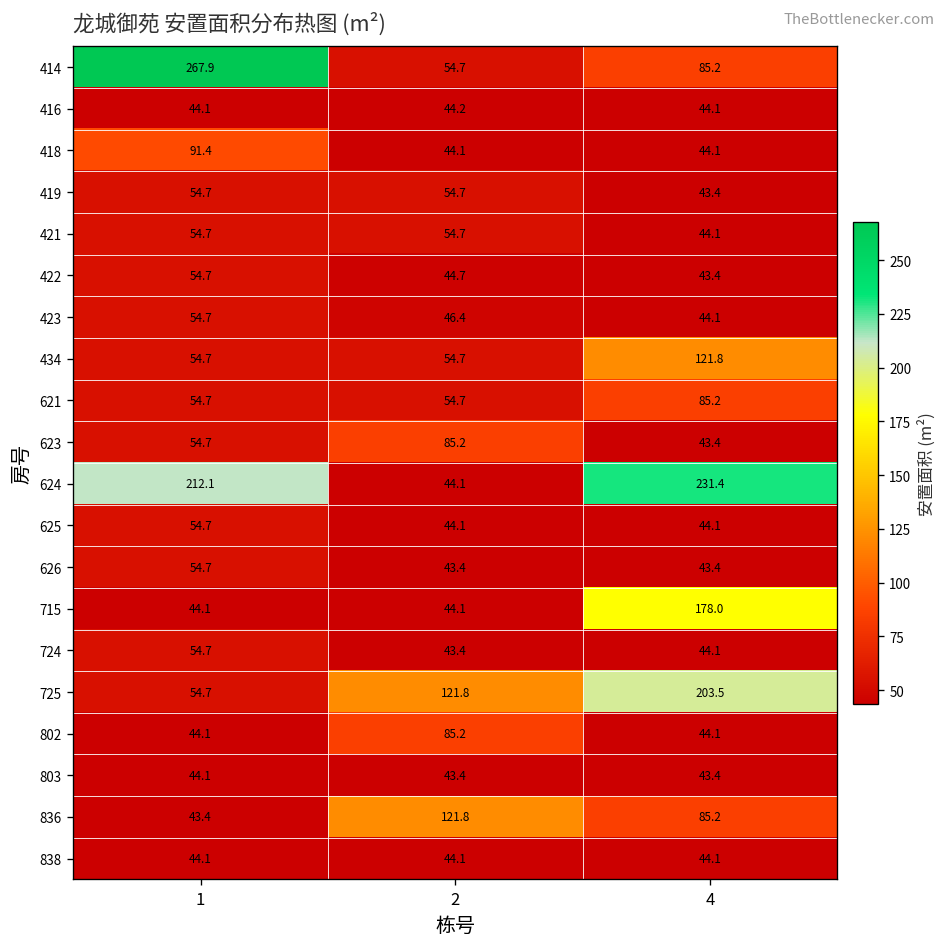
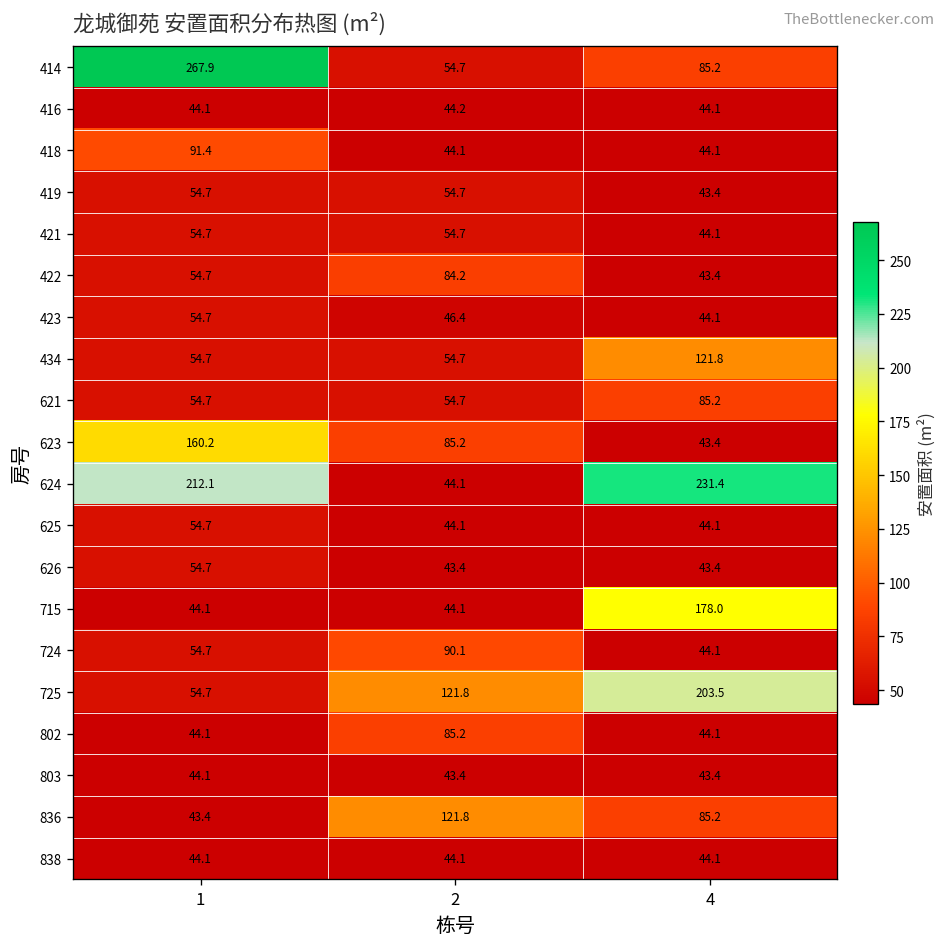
  {
    "414": {
      "1": 267.9,
      "2": 54.7,
      "4": 85.2
    },
    "416": {
      "1": 44.1,
      "2": 44.2,
      "4": 44.1
    },
    "418": {
      "1": 91.4,
      "2": 44.1,
      "4": 44.1
    },
    "419": {
      "1": 54.7,
      "2": 54.7,
      "4": 43.4
    },
    "421": {
      "1": 54.7,
      "2": 54.7,
      "4": 44.1
    },
    "422": {
      "1": 54.7,
-     "2": 44.7,
+     "2": 84.2,
      "4": 43.4
    },
    "423": {
      "1": 54.7,
      "2": 46.4,
      "4": 44.1
    },
    "434": {
      "1": 54.7,
      "2": 54.7,
      "4": 121.8
    },
    "621": {
      "1": 54.7,
      "2": 54.7,
      "4": 85.2
    },
    "623": {
-     "1": 54.7,
+     "1": 160.2,
      "2": 85.2,
      "4": 43.4
    },
    "624": {
      "1": 212.1,
      "2": 44.1,
      "4": 231.4
    },
    "625": {
      "1": 54.7,
      "2": 44.1,
      "4": 44.1
    },
    "626": {
      "1": 54.7,
      "2": 43.4,
      "4": 43.4
    },
    "715": {
      "1": 44.1,
      "2": 44.1,
      "4": 178.0
    },
    "724": {
      "1": 54.7,
-     "2": 43.4,
+     "2": 90.1,
      "4": 44.1
    },
    "725": {
      "1": 54.7,
      "2": 121.8,
      "4": 203.5
    },
    "802": {
      "1": 44.1,
      "2": 85.2,
      "4": 44.1
    },
    "803": {
      "1": 44.1,
      "2": 43.4,
      "4": 43.4
    },
    "836": {
      "1": 43.4,
      "2": 121.8,
      "4": 85.2
    },
    "838": {
      "1": 44.1,
      "2": 44.1,
      "4": 44.1
    }
  }
